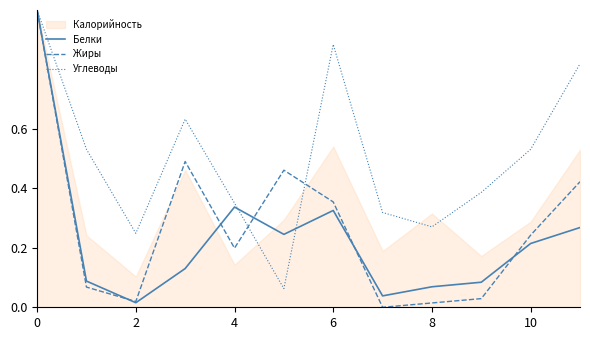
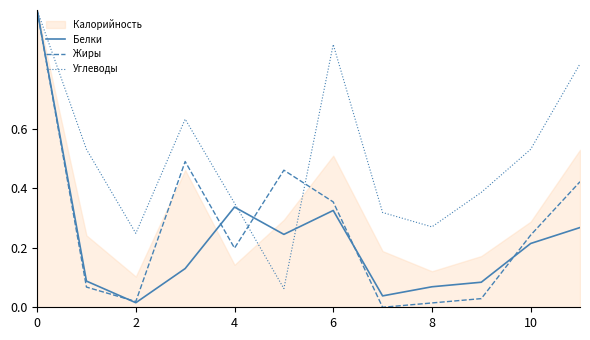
  {
    "Калорийность": {
      "2": 0.10,
      "4": 0.14,
-     "6": 0.54,
-     "8": 0.32,
+     "6": 0.51,
+     "8": 0.12,
      "10": 0.29
    }
  }
